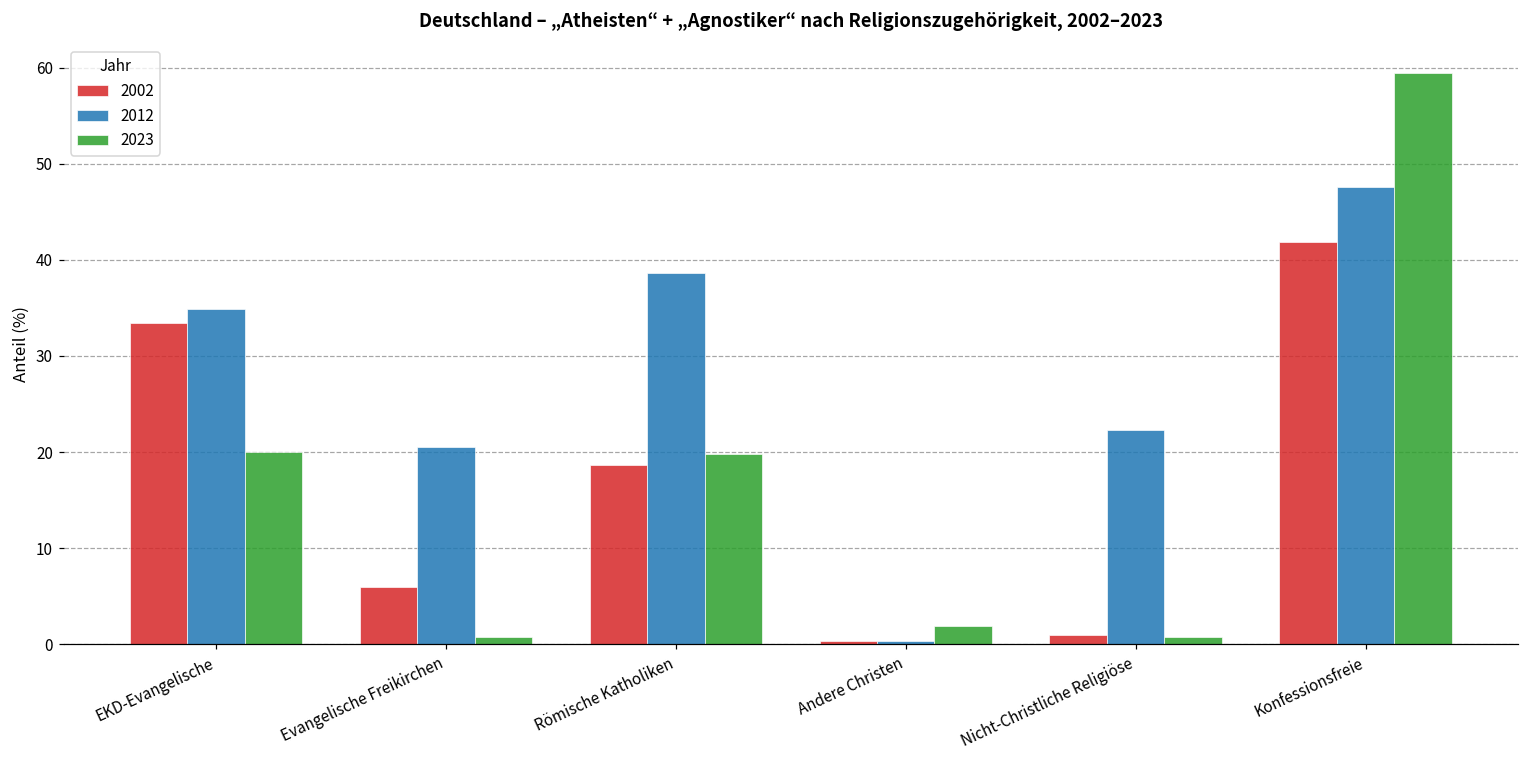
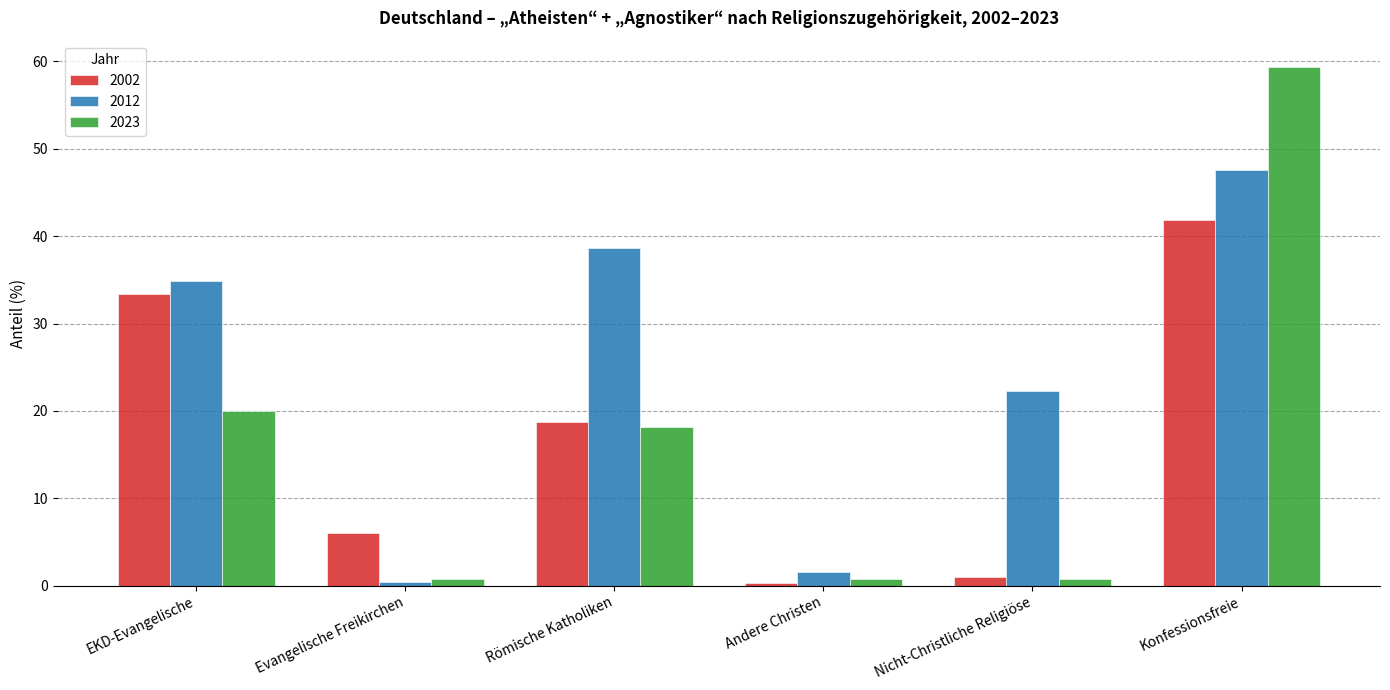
  {
    "2002": {
      "EKD-Evangelische": 33,
      "Evangelische Freikirchen": 6,
      "Römische Katholiken": 19,
      "Andere Christen": 0,
      "Nicht-Christliche Religiöse": 1,
      "Konfessionsfreie": 42
    },
    "2012": {
      "EKD-Evangelische": 35,
-     "Evangelische Freikirchen": 21,
+     "Evangelische Freikirchen": 0,
      "Römische Katholiken": 39,
-     "Andere Christen": 0,
+     "Andere Christen": 2,
      "Nicht-Christliche Religiöse": 22,
      "Konfessionsfreie": 48
    },
    "2023": {
      "EKD-Evangelische": 20,
      "Evangelische Freikirchen": 1,
-     "Römische Katholiken": 20,
-     "Andere Christen": 2,
+     "Römische Katholiken": 18,
+     "Andere Christen": 1,
      "Nicht-Christliche Religiöse": 1,
      "Konfessionsfreie": 59
    }
  }
